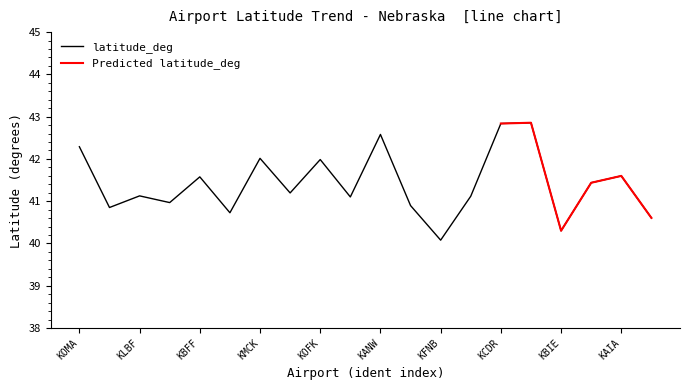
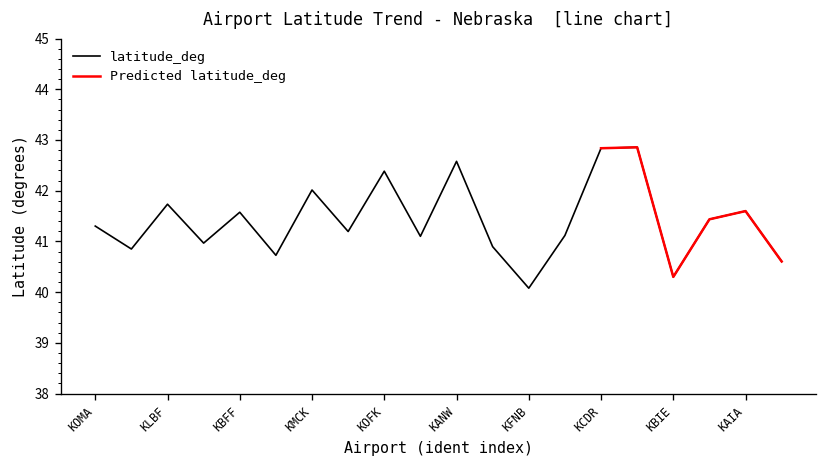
  {
    "latitude_deg": {
-     "KOMA": 42.3,
-     "KLBF": 41.1,
+     "KOMA": 41.3,
+     "KLBF": 41.7,
      "KBFF": 41.6,
      "KMCK": 42.0,
-     "KOFK": 42.0,
+     "KOFK": 42.4,
      "KANW": 42.6,
      "KFNB": 40.1
    }
  }
